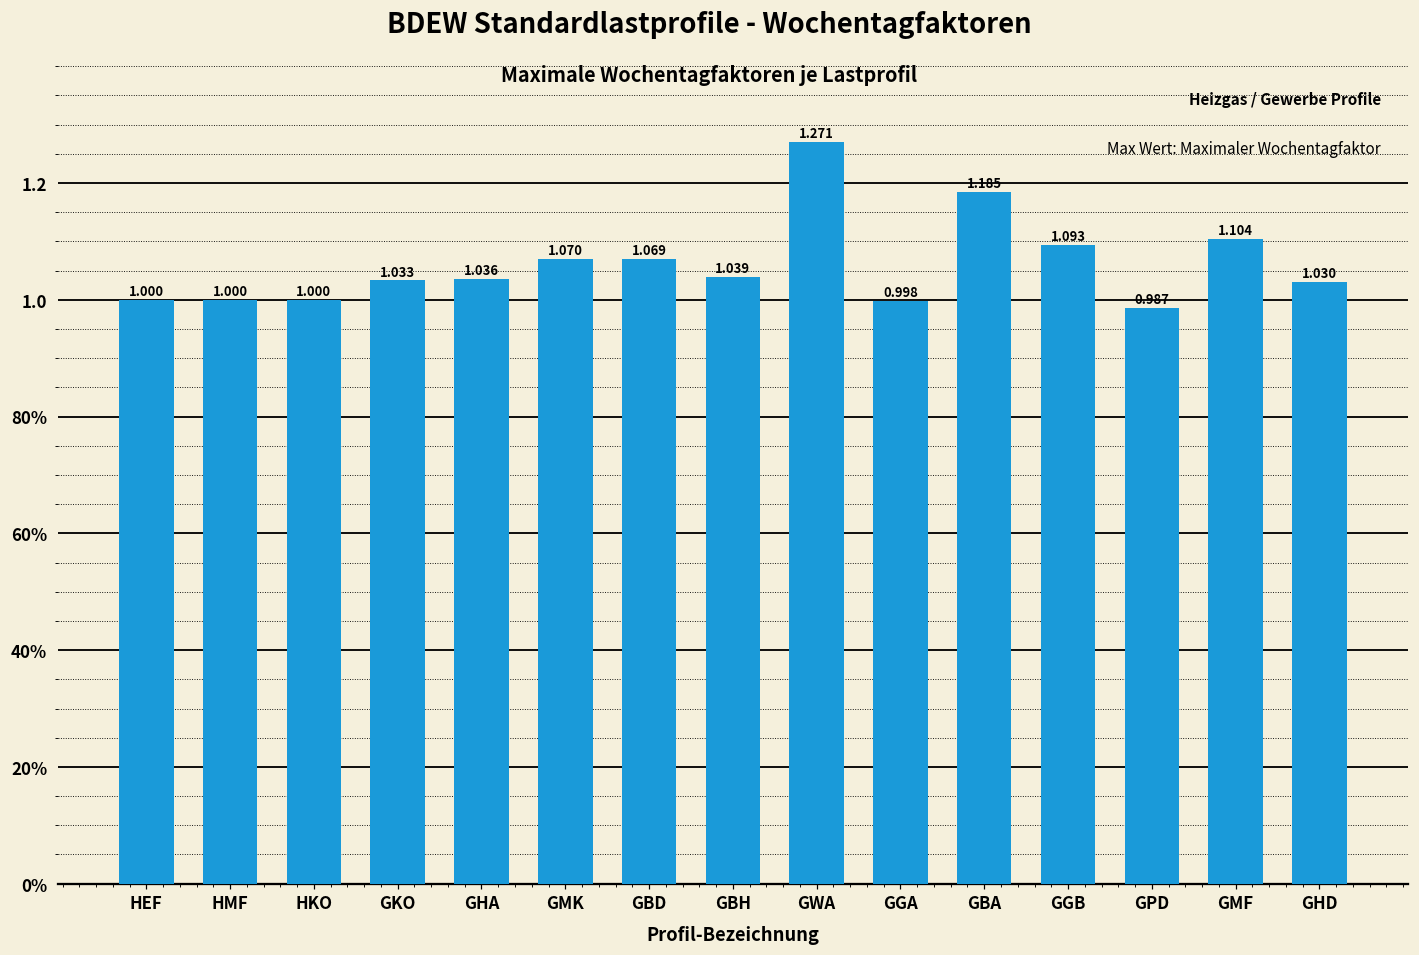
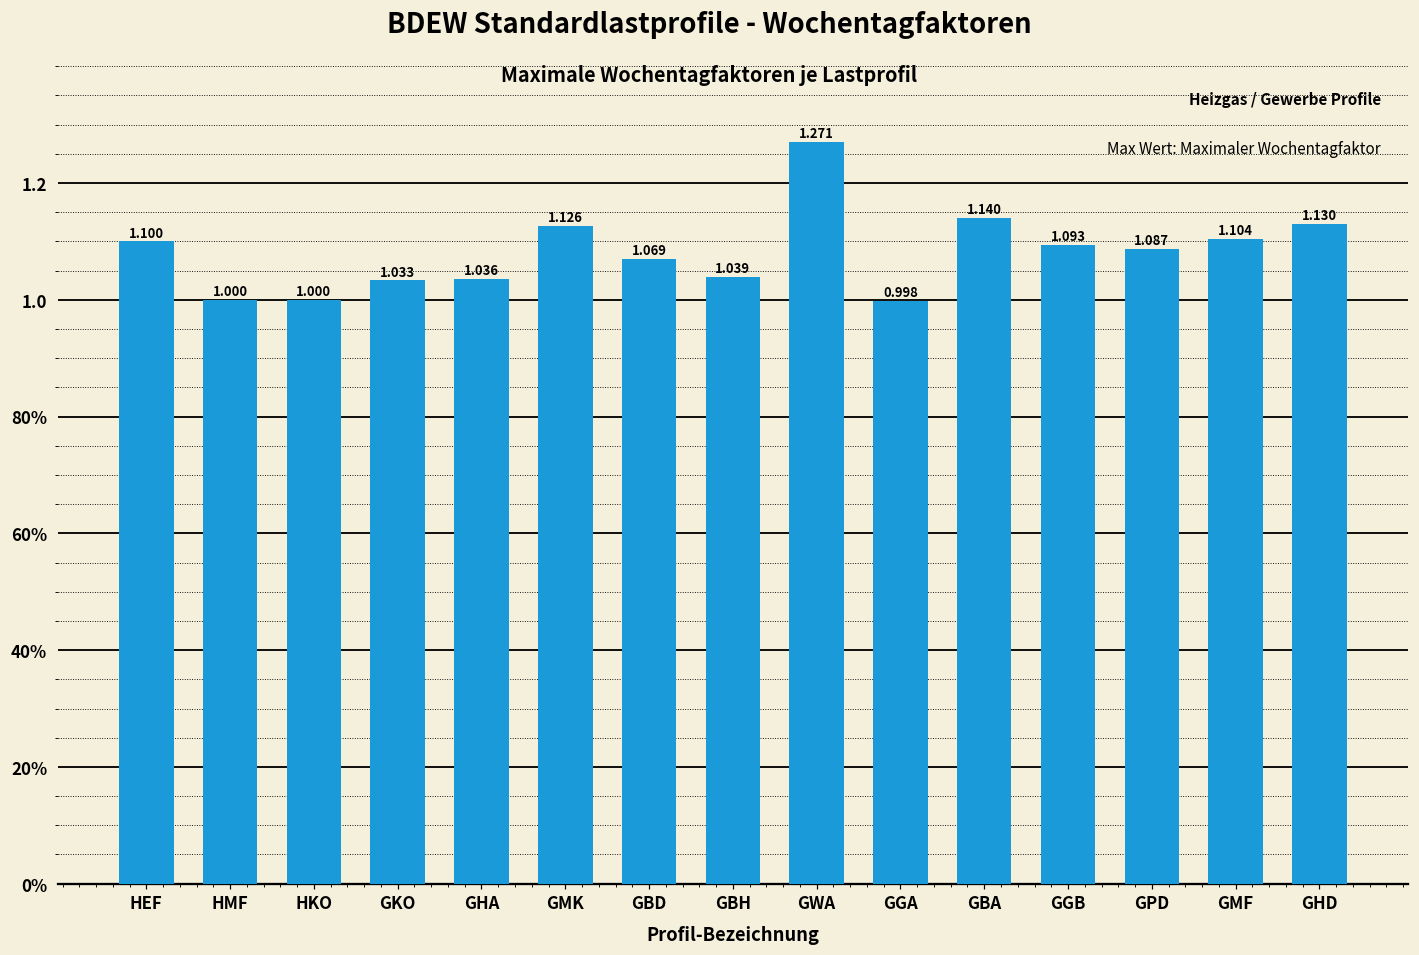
  {
-   "HEF": 1.000,
+   "HEF": 1.100,
    "HMF": 1.000,
    "HKO": 1.000,
    "GKO": 1.033,
    "GHA": 1.036,
-   "GMK": 1.070,
+   "GMK": 1.126,
    "GBD": 1.069,
    "GBH": 1.039,
    "GWA": 1.271,
    "GGA": 0.998,
-   "GBA": 1.185,
+   "GBA": 1.140,
    "GGB": 1.093,
-   "GPD": 0.987,
+   "GPD": 1.087,
    "GMF": 1.104,
-   "GHD": 1.030
+   "GHD": 1.130
  }
